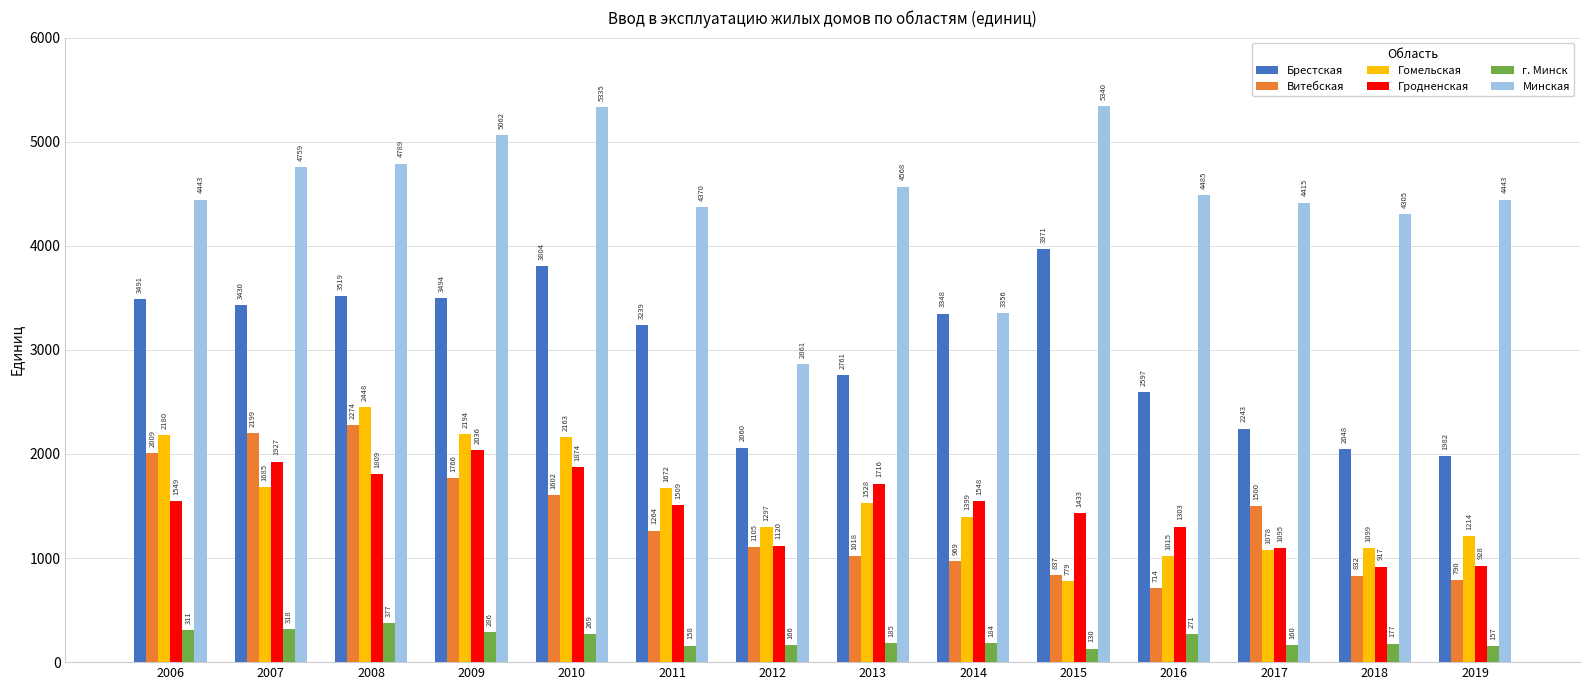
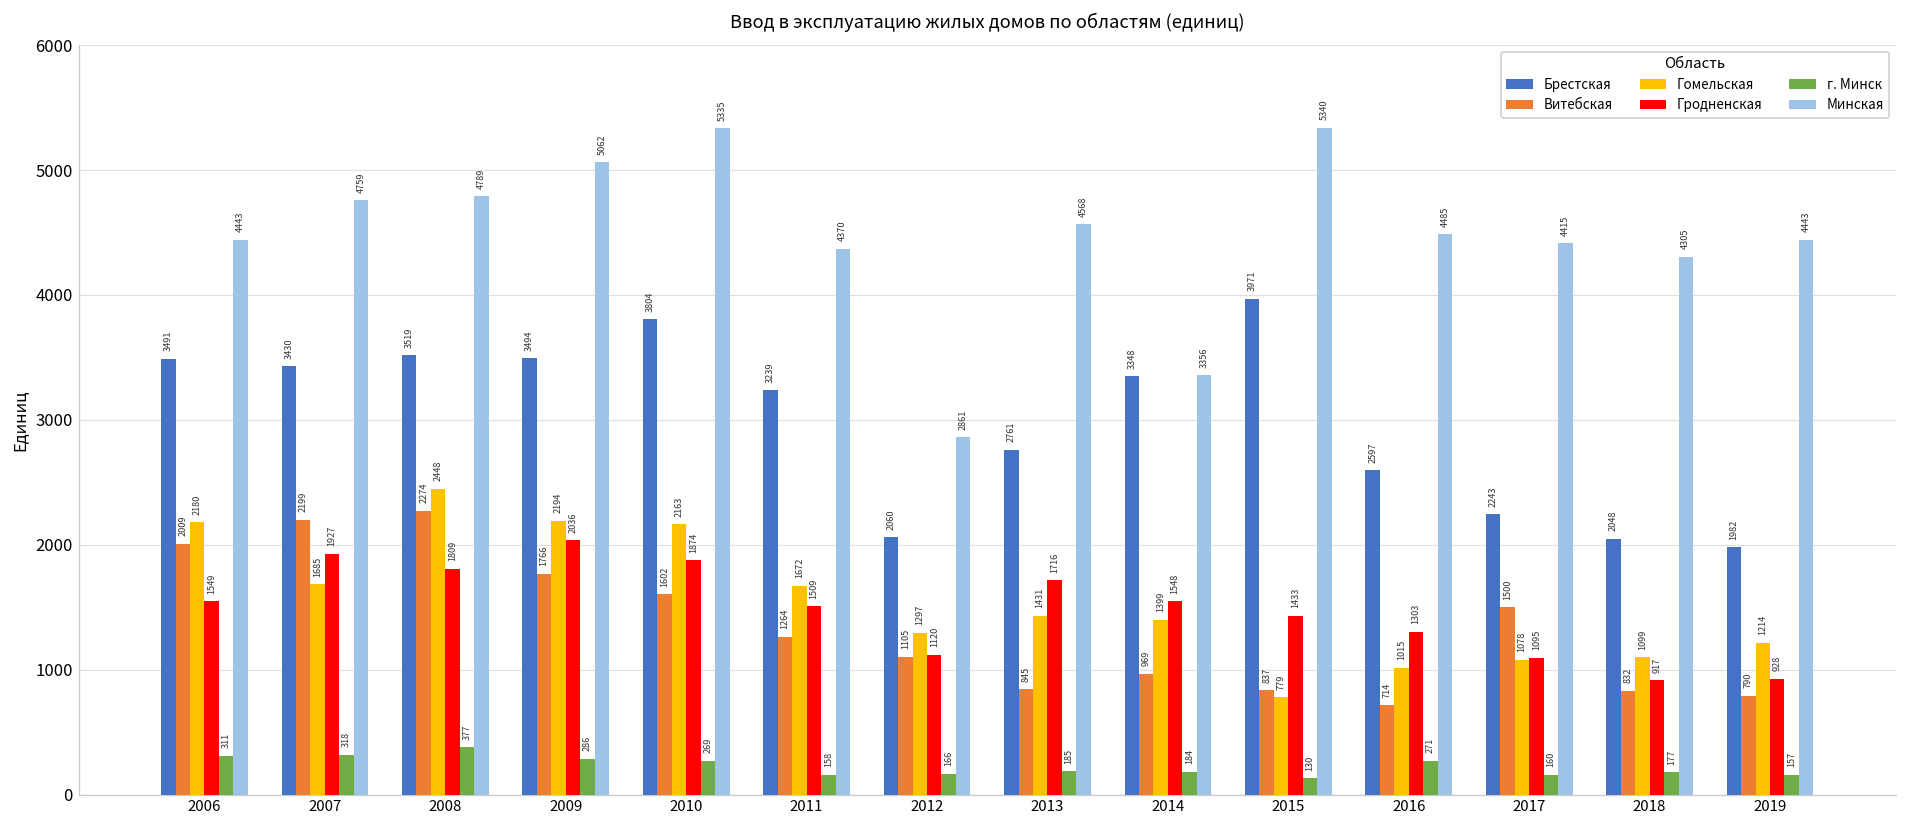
  {
    "Брестская": {
      "2006": 3491,
      "2007": 3430,
      "2008": 3519,
      "2009": 3494,
      "2010": 3804,
      "2011": 3239,
      "2012": 2060,
      "2013": 2761,
      "2014": 3348,
      "2015": 3971,
      "2016": 2597,
      "2017": 2243,
      "2018": 2048,
      "2019": 1982
    },
    "Витебская": {
      "2006": 2009,
      "2007": 2199,
      "2008": 2274,
      "2009": 1766,
      "2010": 1602,
      "2011": 1264,
      "2012": 1105,
-     "2013": 1018,
+     "2013": 845,
      "2014": 969,
      "2015": 837,
      "2016": 714,
      "2017": 1500,
      "2018": 832,
      "2019": 790
    },
    "Гомельская": {
      "2006": 2180,
      "2007": 1685,
      "2008": 2448,
      "2009": 2194,
      "2010": 2163,
      "2011": 1672,
      "2012": 1297,
-     "2013": 1528,
+     "2013": 1431,
      "2014": 1399,
      "2015": 779,
      "2016": 1015,
      "2017": 1078,
      "2018": 1099,
      "2019": 1214
    },
    "Гродненская": {
      "2006": 1549,
      "2007": 1927,
      "2008": 1809,
      "2009": 2036,
      "2010": 1874,
      "2011": 1509,
      "2012": 1120,
      "2013": 1716,
      "2014": 1548,
      "2015": 1433,
      "2016": 1303,
      "2017": 1095,
      "2018": 917,
      "2019": 928
    },
    "г. Минск": {
      "2006": 311,
      "2007": 318,
      "2008": 377,
      "2009": 286,
      "2010": 269,
      "2011": 158,
      "2012": 166,
      "2013": 185,
      "2014": 184,
      "2015": 130,
      "2016": 271,
      "2017": 160,
      "2018": 177,
      "2019": 157
    },
    "Минская": {
      "2006": 4443,
      "2007": 4759,
      "2008": 4789,
      "2009": 5062,
      "2010": 5335,
      "2011": 4370,
      "2012": 2861,
      "2013": 4568,
      "2014": 3356,
      "2015": 5340,
      "2016": 4485,
      "2017": 4415,
      "2018": 4305,
      "2019": 4443
    }
  }
